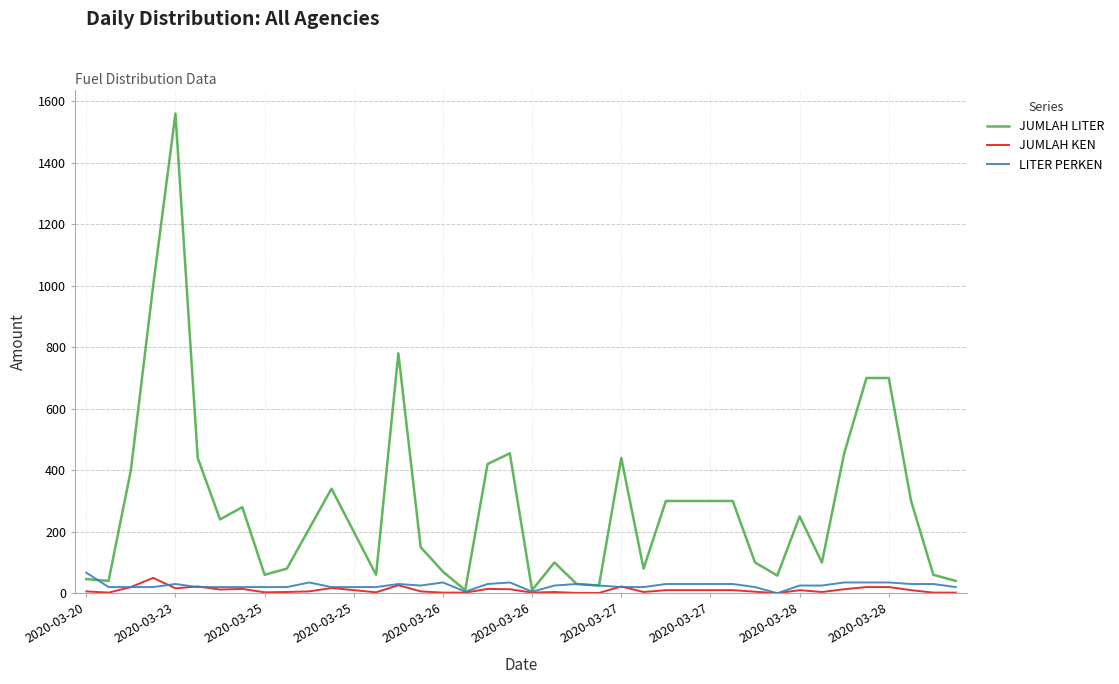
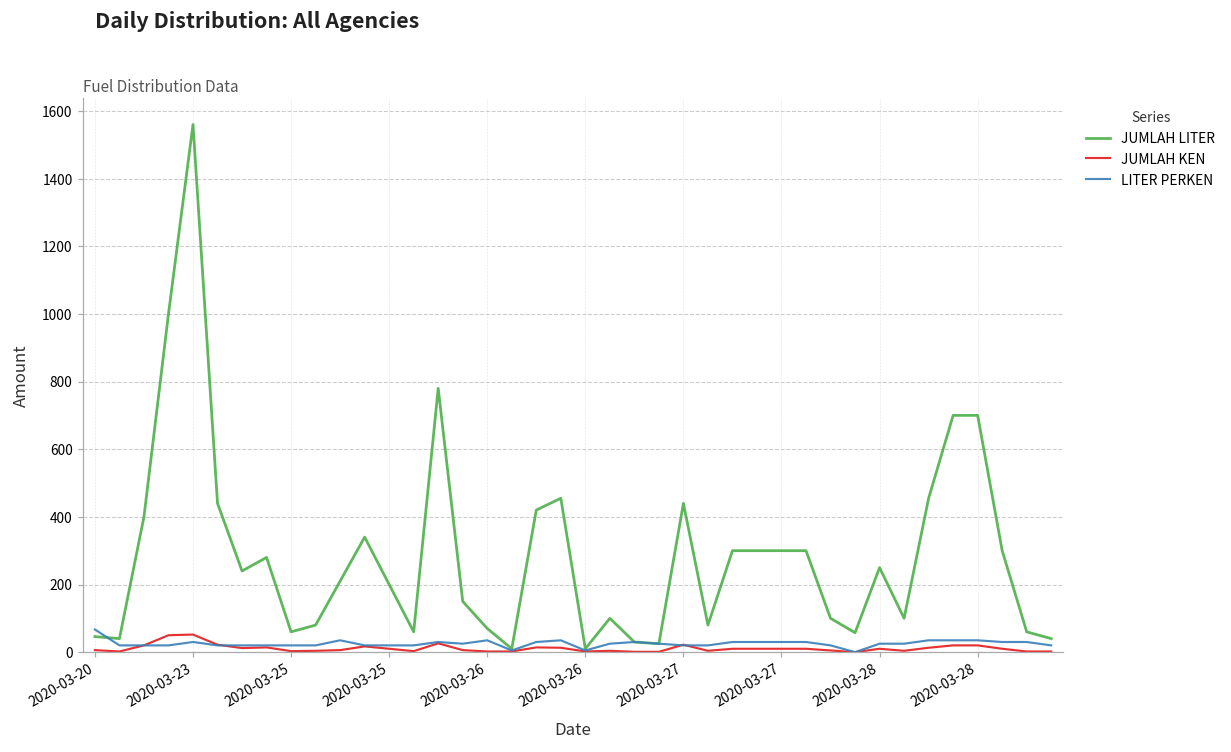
  {
    "JUMLAH LITER": {
      "2020-03-20": 50,
      "2020-03-23": 1560
    },
    "JUMLAH KEN": {
      "2020-03-20": 10,
-     "2020-03-23": 20
+     "2020-03-23": 50
    },
    "LITER PERKEN": {
      "2020-03-20": 70,
      "2020-03-23": 30
    }
  }
